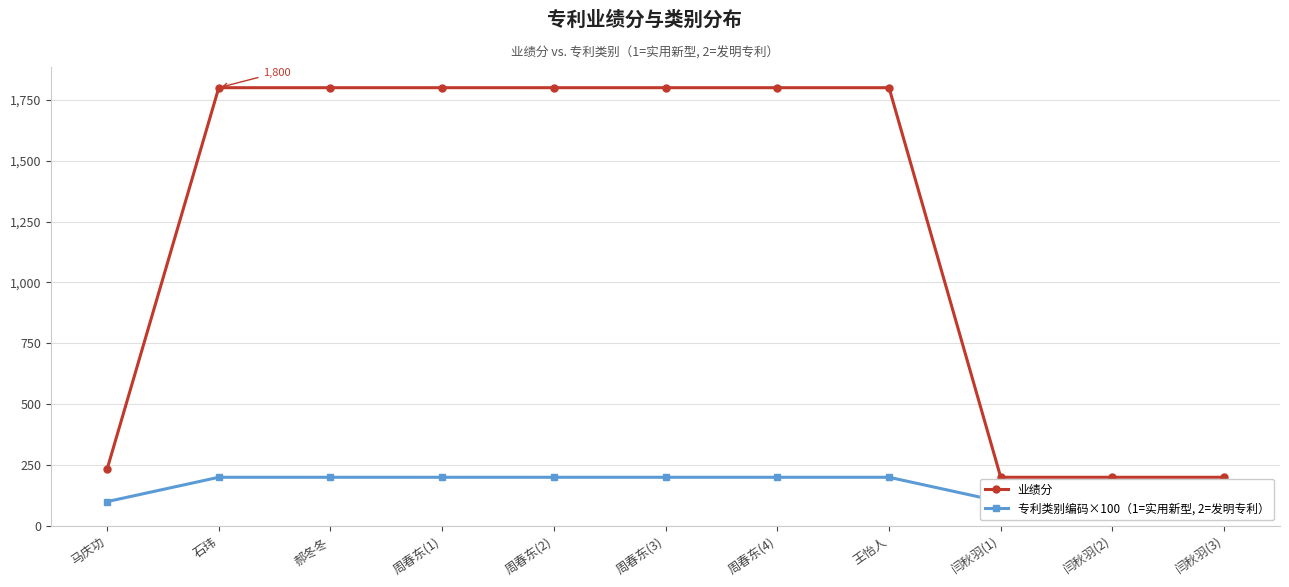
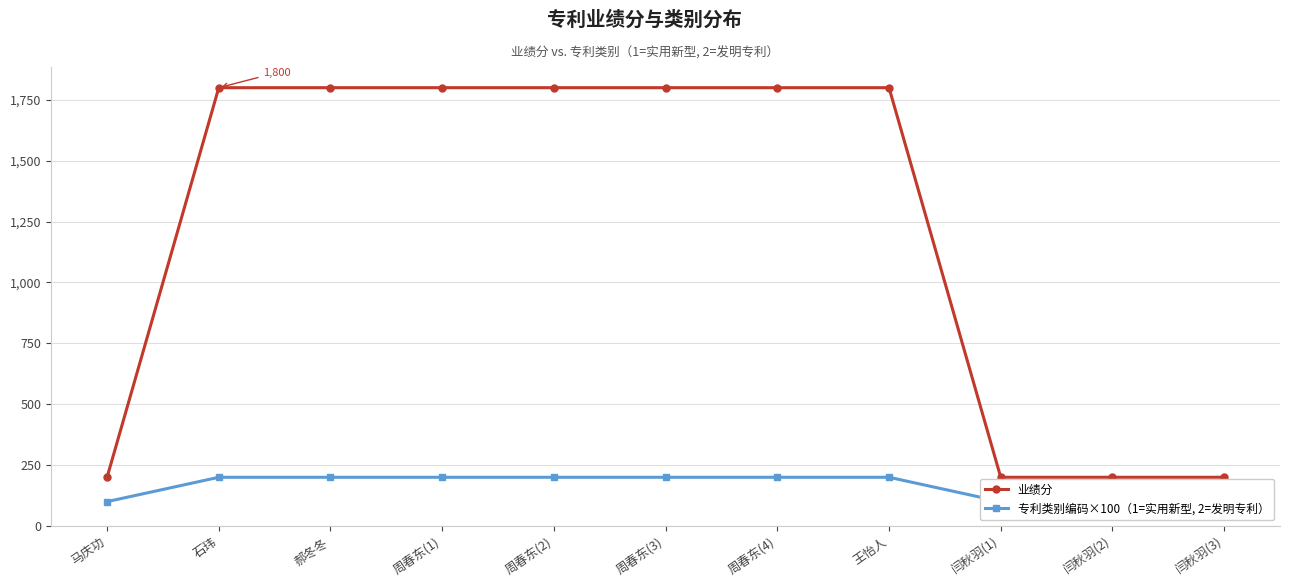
  {
    "业绩分": {
-     "马庆功": "230",
+     "马庆功": "200",
      "郝冬冬": "1,800",
      "周春东(1)": "1,800",
      "周春东(2)": "1,800",
      "周春东(3)": "1,800",
      "周春东(4)": "1,800",
      "王怡人": "1,800",
      "闫秋羽(1)": "200",
      "闫秋羽(2)": "200",
      "闫秋羽(3)": "200"
    },
    "专利类别编码×100（1=实用新型, 2=发明专利）": {
      "马庆功": "100",
      "石玮": "200",
      "郝冬冬": "200",
      "周春东(1)": "200",
      "周春东(2)": "200",
      "周春东(3)": "200",
      "周春东(4)": "200",
      "王怡人": "200"
    }
  }
